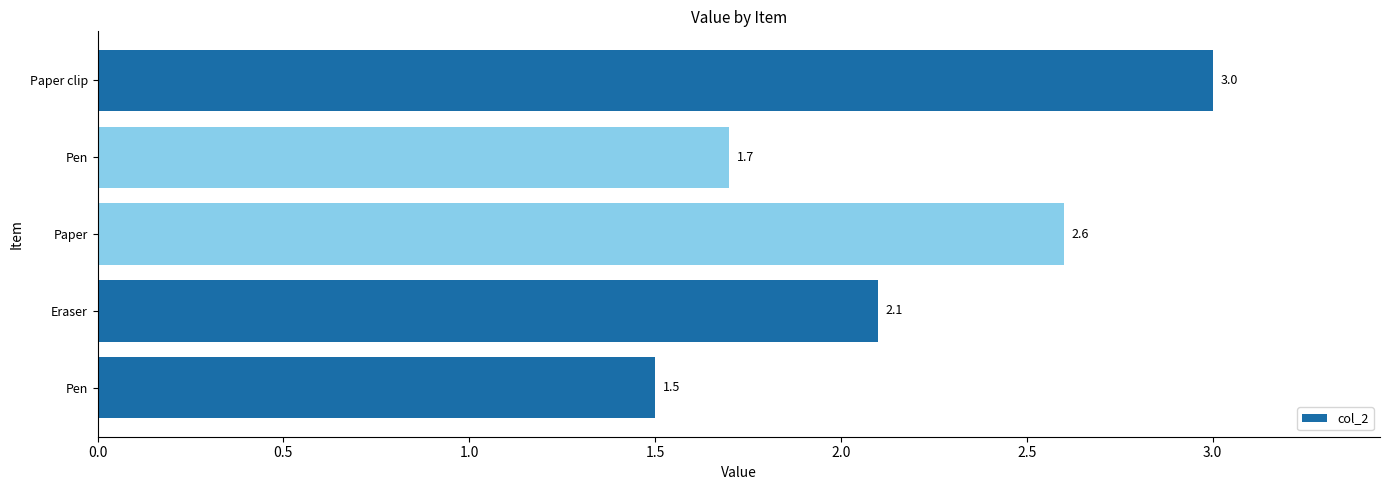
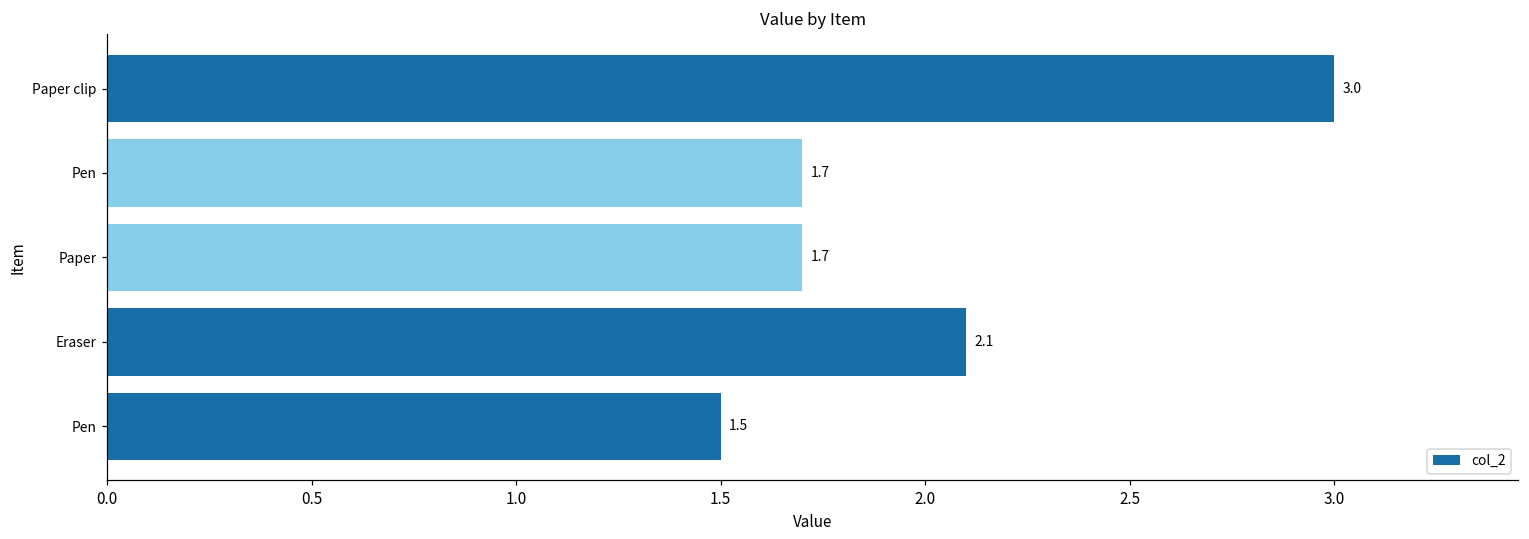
  {
    "Paper clip": 3.0,
-   "Paper": 2.6,
+   "Paper": 1.7,
    "Eraser": 2.1
  }
